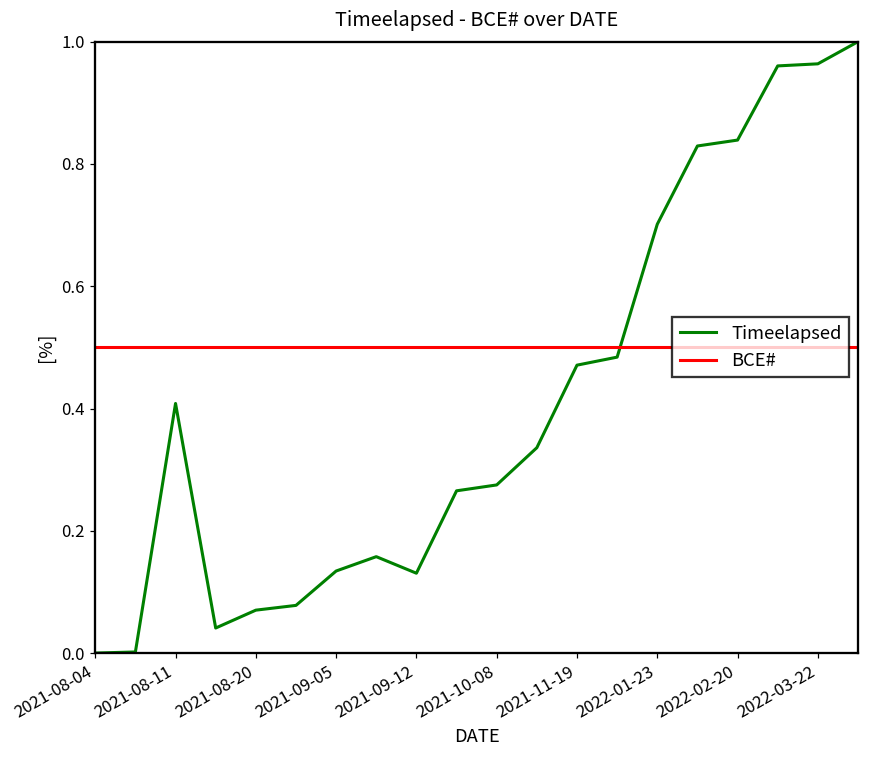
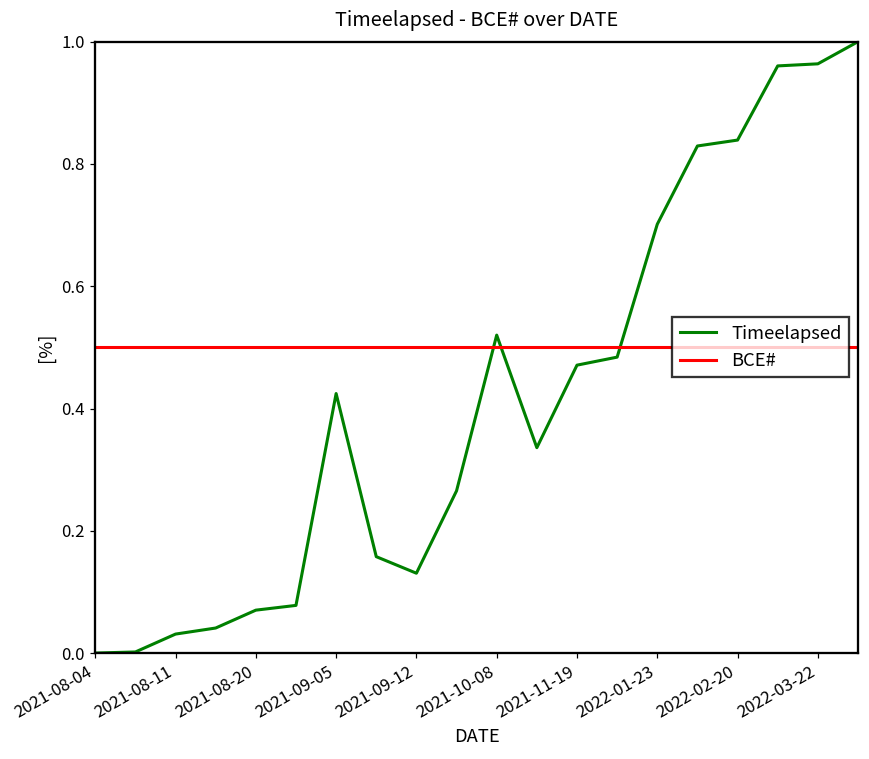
  {
    "Timeelapsed": {
-     "2021-08-11": 0.41,
+     "2021-08-11": 0.03,
      "2021-08-20": 0.07,
-     "2021-09-05": 0.13,
+     "2021-09-05": 0.42,
      "2021-09-12": 0.13,
-     "2021-10-08": 0.27,
+     "2021-10-08": 0.52,
      "2021-11-19": 0.47,
      "2022-01-23": 0.70,
      "2022-02-20": 0.84,
      "2022-03-22": 0.96
    },
    "BCE#": {
      "2021-08-11": 0.50,
      "2021-08-20": 0.50,
      "2021-09-05": 0.50,
      "2021-09-12": 0.50,
      "2021-10-08": 0.50,
      "2021-11-19": 0.50,
      "2022-01-23": 0.50
    }
  }
